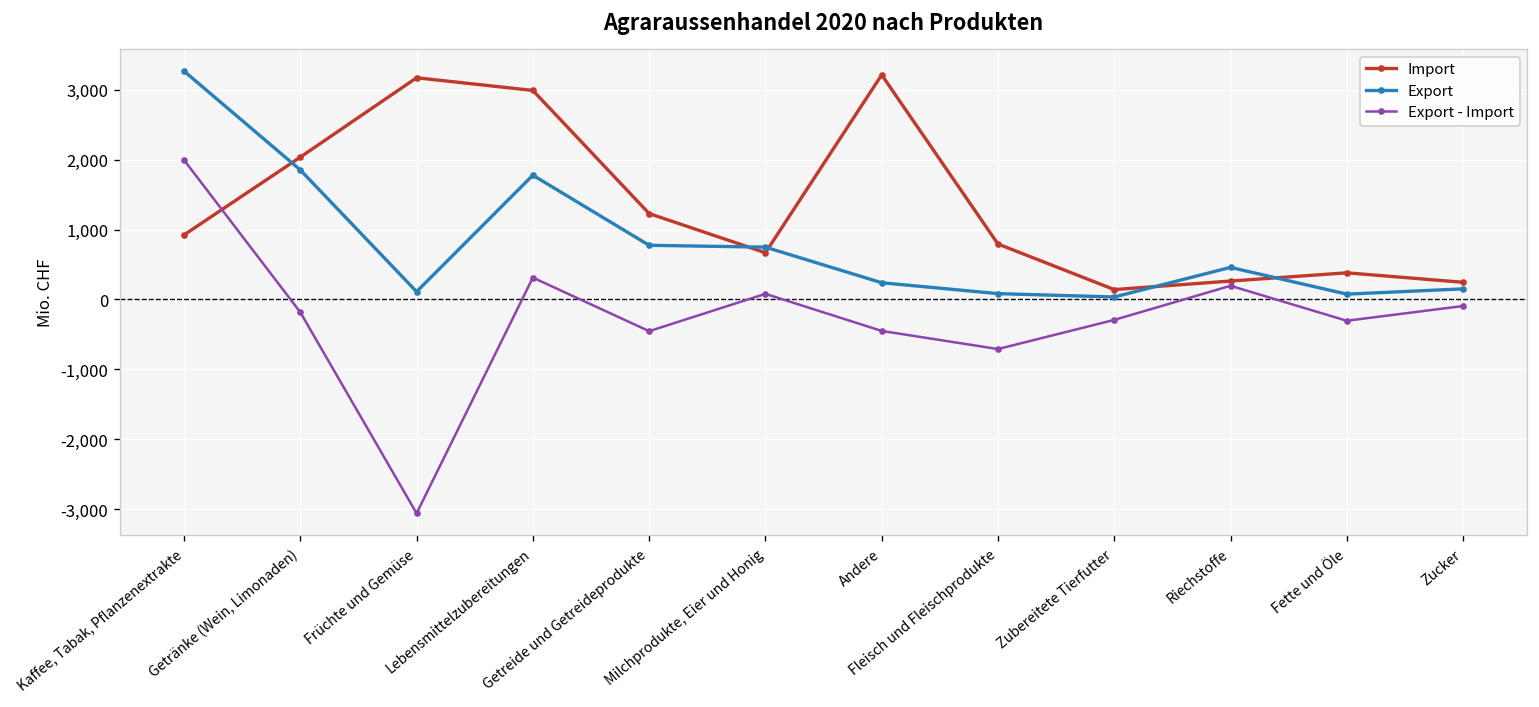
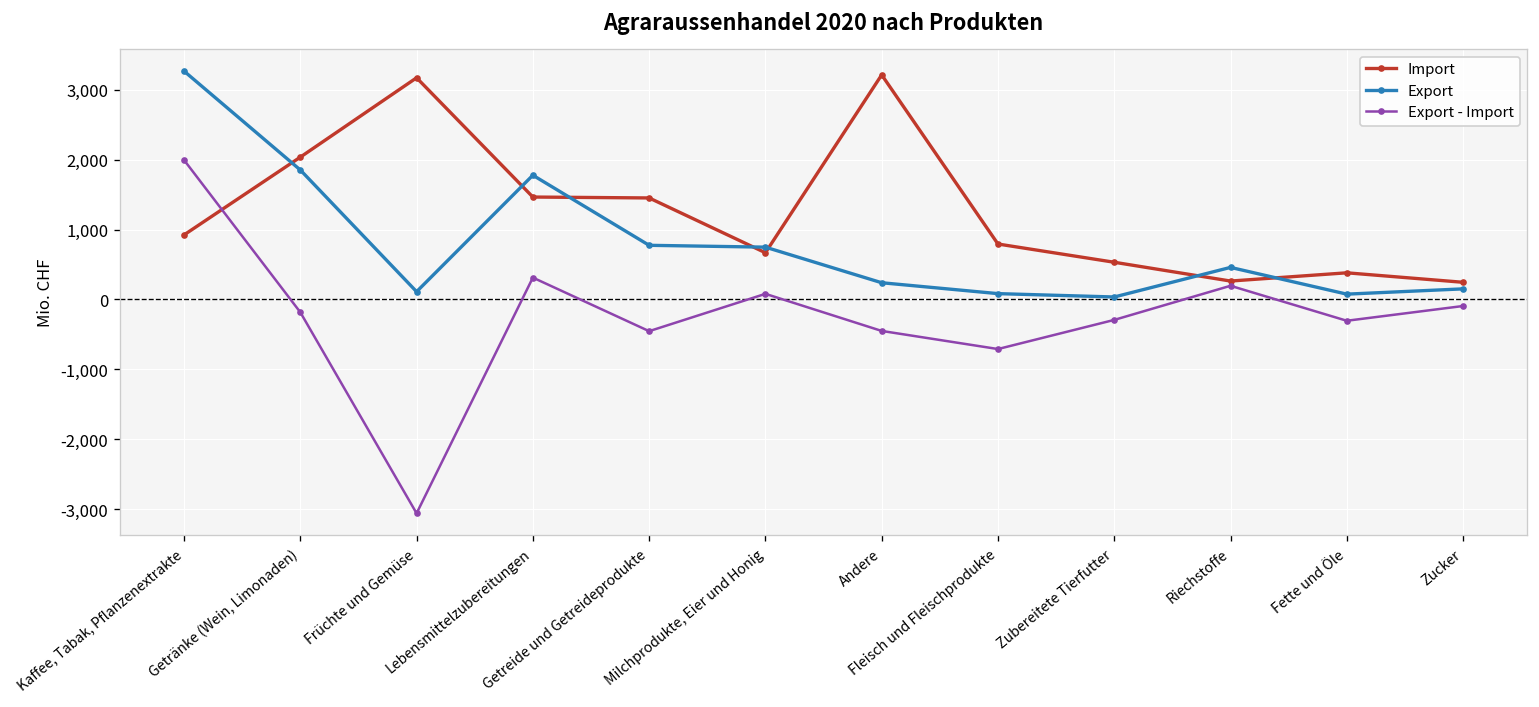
  {
    "Import": {
      "Kaffee, Tabak, Pflanzenextrakte": "900",
      "Getränke (Wein, Limonaden)": "2,000",
      "Früchte und Gemüse": "3,200",
-     "Lebensmittelzubereitungen": "3,000",
-     "Getreide und Getreideprodukte": "1,200",
+     "Lebensmittelzubereitungen": "1,500",
+     "Getreide und Getreideprodukte": "1,500",
      "Milchprodukte, Eier und Honig": "700",
      "Andere": "3,200",
      "Fleisch und Fleischprodukte": "800",
-     "Zubereitete Tierfutter": "100",
+     "Zubereitete Tierfutter": "500",
      "Riechstoffe": "300",
      "Fette und Öle": "400",
      "Zucker": "200"
    },
    "Export": {
      "Kaffee, Tabak, Pflanzenextrakte": "3,300",
      "Getränke (Wein, Limonaden)": "1,900",
      "Früchte und Gemüse": "100",
      "Lebensmittelzubereitungen": "1,800",
      "Getreide und Getreideprodukte": "800",
      "Milchprodukte, Eier und Honig": "700",
      "Andere": "200",
      "Fleisch und Fleischprodukte": "100",
      "Zubereitete Tierfutter": "0",
      "Riechstoffe": "500",
      "Fette und Öle": "100",
      "Zucker": "200"
    },
    "Export - Import": {
      "Kaffee, Tabak, Pflanzenextrakte": "2,000",
      "Getränke (Wein, Limonaden)": "-200",
      "Früchte und Gemüse": "-3,100",
      "Lebensmittelzubereitungen": "300",
      "Getreide und Getreideprodukte": "-500",
      "Milchprodukte, Eier und Honig": "100",
      "Andere": "-500",
      "Fleisch und Fleischprodukte": "-700",
      "Zubereitete Tierfutter": "-300",
      "Riechstoffe": "200",
      "Fette und Öle": "-300",
      "Zucker": "-100"
    }
  }
